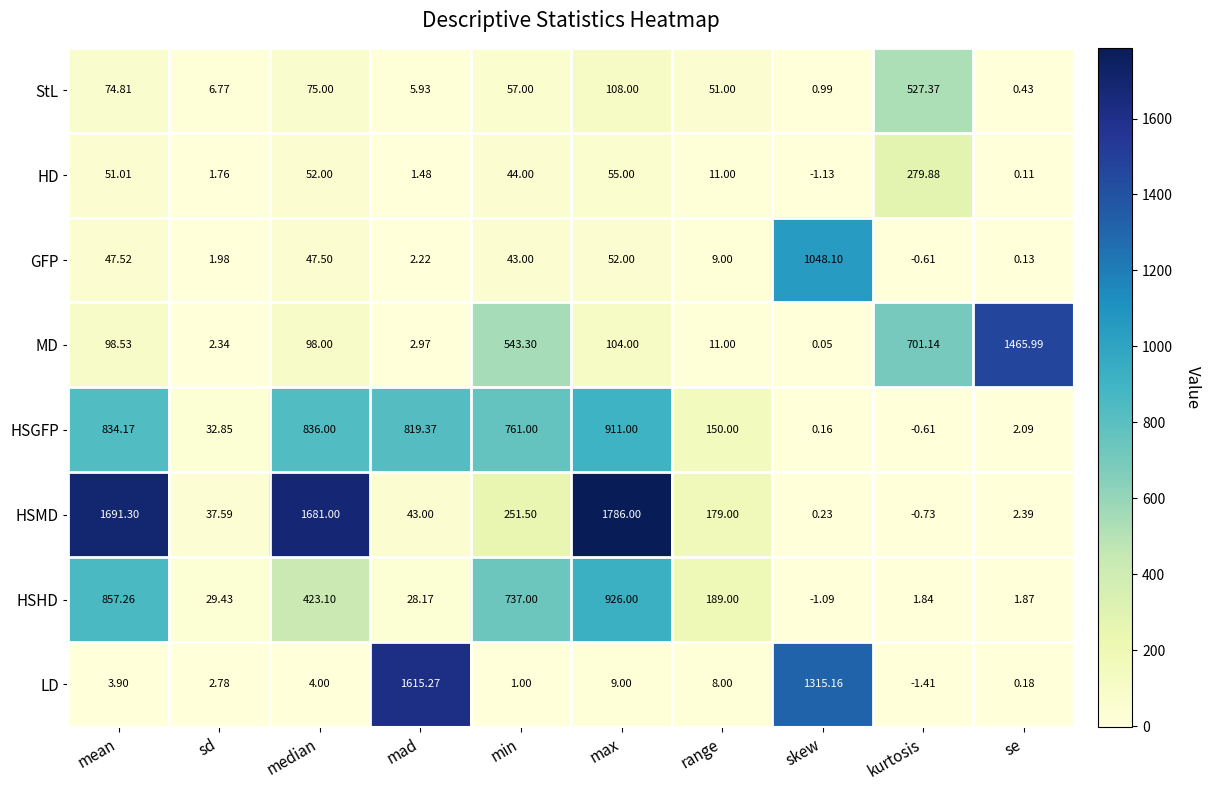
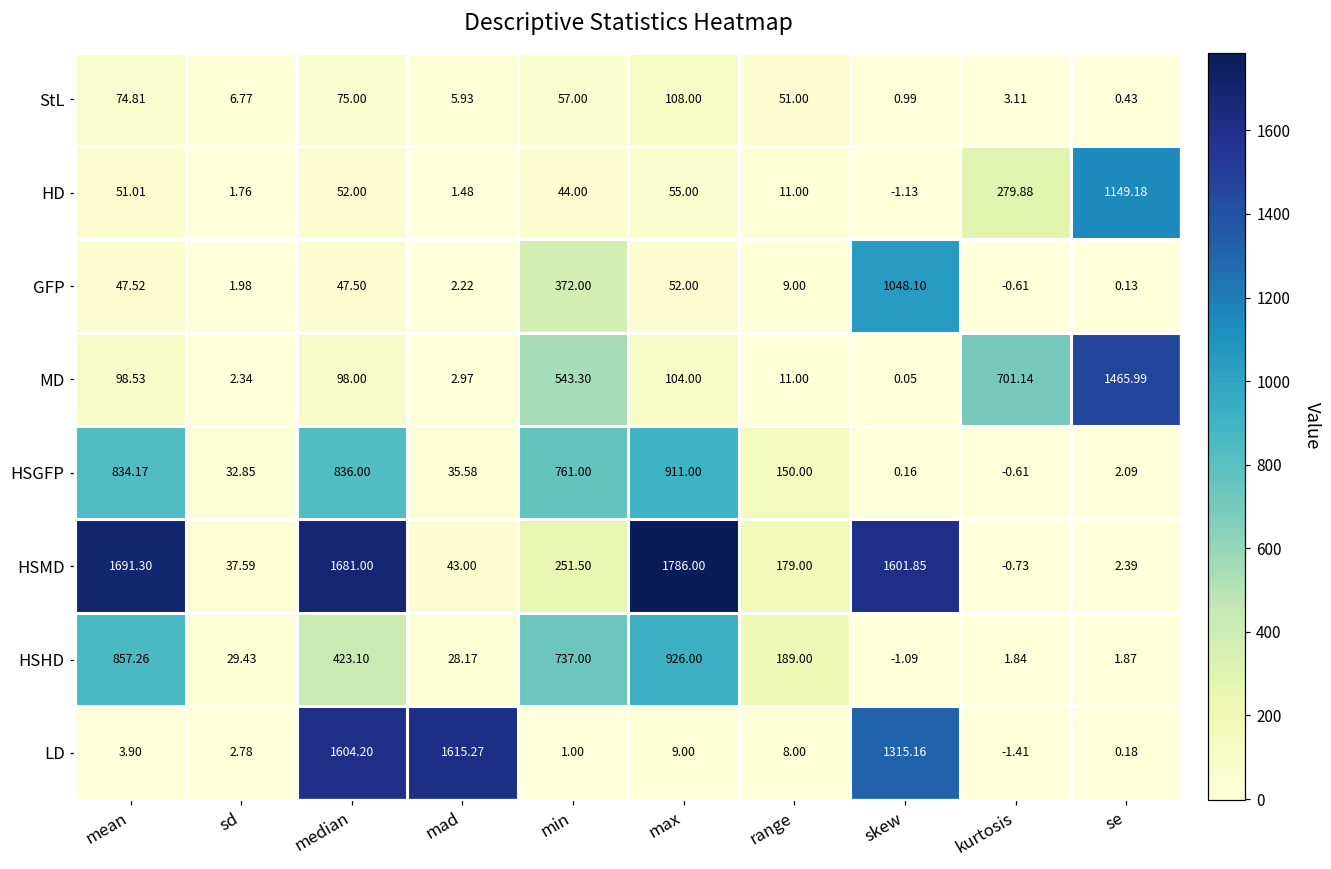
  {
    "StL": {
      "mean": 74.81,
      "sd": 6.77,
      "median": 75.00,
      "mad": 5.93,
      "min": 57.00,
      "max": 108.00,
      "range": 51.00,
      "skew": 0.99,
-     "kurtosis": 527.37,
+     "kurtosis": 3.11,
      "se": 0.43
    },
    "HD": {
      "mean": 51.01,
      "sd": 1.76,
      "median": 52.00,
      "mad": 1.48,
      "min": 44.00,
      "max": 55.00,
      "range": 11.00,
      "skew": -1.13,
      "kurtosis": 279.88,
-     "se": 0.11
+     "se": 1149.18
    },
    "GFP": {
      "mean": 47.52,
      "sd": 1.98,
      "median": 47.50,
      "mad": 2.22,
-     "min": 43.00,
+     "min": 372.00,
      "max": 52.00,
      "range": 9.00,
      "skew": 1048.10,
      "kurtosis": -0.61,
      "se": 0.13
    },
    "MD": {
      "mean": 98.53,
      "sd": 2.34,
      "median": 98.00,
      "mad": 2.97,
      "min": 543.30,
      "max": 104.00,
      "range": 11.00,
      "skew": 0.05,
      "kurtosis": 701.14,
      "se": 1465.99
    },
    "HSGFP": {
      "mean": 834.17,
      "sd": 32.85,
      "median": 836.00,
-     "mad": 819.37,
+     "mad": 35.58,
      "min": 761.00,
      "max": 911.00,
      "range": 150.00,
      "skew": 0.16,
      "kurtosis": -0.61,
      "se": 2.09
    },
    "HSMD": {
      "mean": 1691.30,
      "sd": 37.59,
      "median": 1681.00,
      "mad": 43.00,
      "min": 251.50,
      "max": 1786.00,
      "range": 179.00,
-     "skew": 0.23,
+     "skew": 1601.85,
      "kurtosis": -0.73,
      "se": 2.39
    },
    "HSHD": {
      "mean": 857.26,
      "sd": 29.43,
      "median": 423.10,
      "mad": 28.17,
      "min": 737.00,
      "max": 926.00,
      "range": 189.00,
      "skew": -1.09,
      "kurtosis": 1.84,
      "se": 1.87
    },
    "LD": {
      "mean": 3.90,
      "sd": 2.78,
-     "median": 4.00,
+     "median": 1604.20,
      "mad": 1615.27,
      "min": 1.00,
      "max": 9.00,
      "range": 8.00,
      "skew": 1315.16,
      "kurtosis": -1.41,
      "se": 0.18
    }
  }
